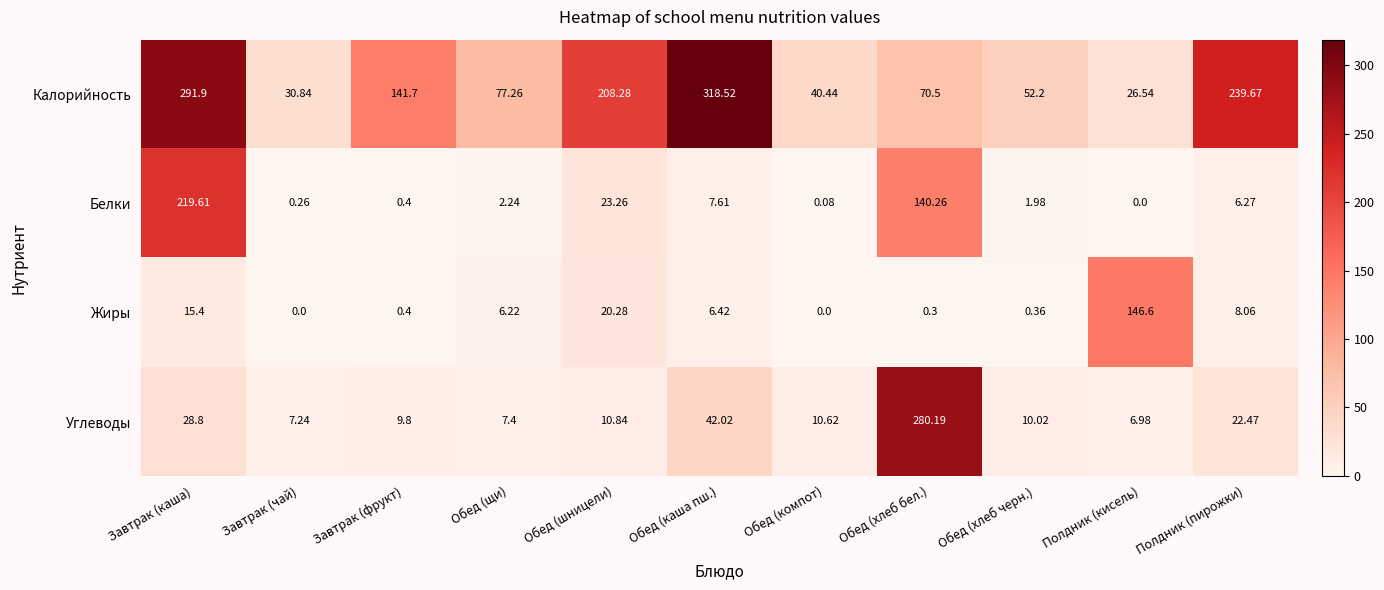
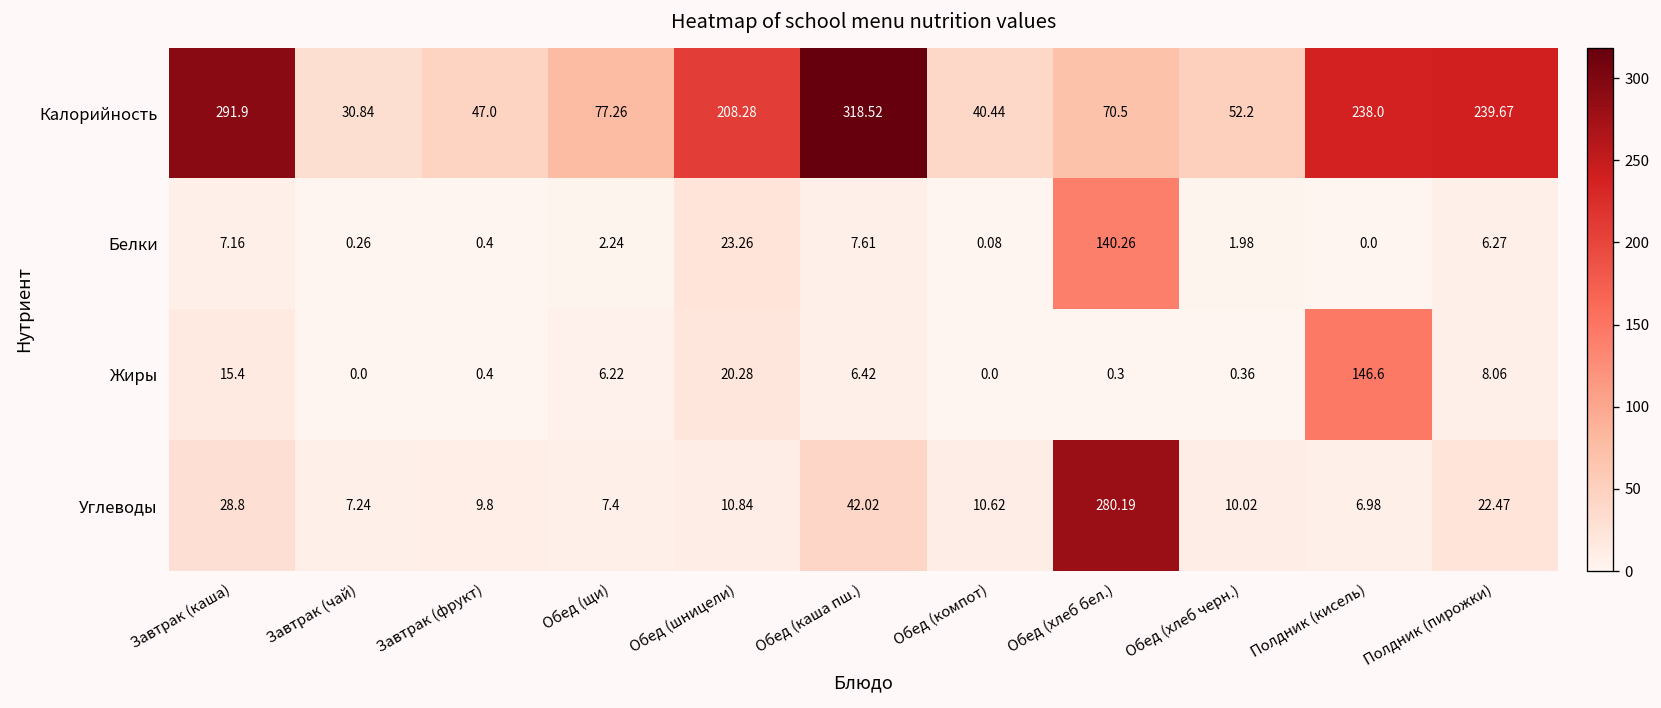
  {
    "Калорийность": {
      "Завтрак (каша)": 291.9,
      "Завтрак (чай)": 30.84,
-     "Завтрак (фрукт)": 141.7,
+     "Завтрак (фрукт)": 47.0,
      "Обед (щи)": 77.26,
      "Обед (шницели)": 208.28,
      "Обед (каша пш.)": 318.52,
      "Обед (компот)": 40.44,
      "Обед (хлеб бел.)": 70.5,
      "Обед (хлеб черн.)": 52.2,
-     "Полдник (кисель)": 26.54,
+     "Полдник (кисель)": 238.0,
      "Полдник (пирожки)": 239.67
    },
    "Белки": {
-     "Завтрак (каша)": 219.61,
+     "Завтрак (каша)": 7.16,
      "Завтрак (чай)": 0.26,
      "Завтрак (фрукт)": 0.4,
      "Обед (щи)": 2.24,
      "Обед (шницели)": 23.26,
      "Обед (каша пш.)": 7.61,
      "Обед (компот)": 0.08,
      "Обед (хлеб бел.)": 140.26,
      "Обед (хлеб черн.)": 1.98,
      "Полдник (кисель)": 0.0,
      "Полдник (пирожки)": 6.27
    },
    "Жиры": {
      "Завтрак (каша)": 15.4,
      "Завтрак (чай)": 0.0,
      "Завтрак (фрукт)": 0.4,
      "Обед (щи)": 6.22,
      "Обед (шницели)": 20.28,
      "Обед (каша пш.)": 6.42,
      "Обед (компот)": 0.0,
      "Обед (хлеб бел.)": 0.3,
      "Обед (хлеб черн.)": 0.36,
      "Полдник (кисель)": 146.6,
      "Полдник (пирожки)": 8.06
    },
    "Углеводы": {
      "Завтрак (каша)": 28.8,
      "Завтрак (чай)": 7.24,
      "Завтрак (фрукт)": 9.8,
      "Обед (щи)": 7.4,
      "Обед (шницели)": 10.84,
      "Обед (каша пш.)": 42.02,
      "Обед (компот)": 10.62,
      "Обед (хлеб бел.)": 280.19,
      "Обед (хлеб черн.)": 10.02,
      "Полдник (кисель)": 6.98,
      "Полдник (пирожки)": 22.47
    }
  }
